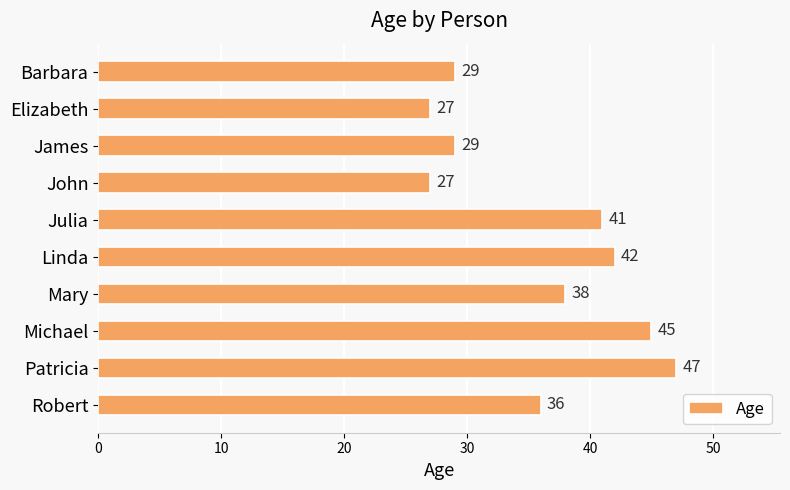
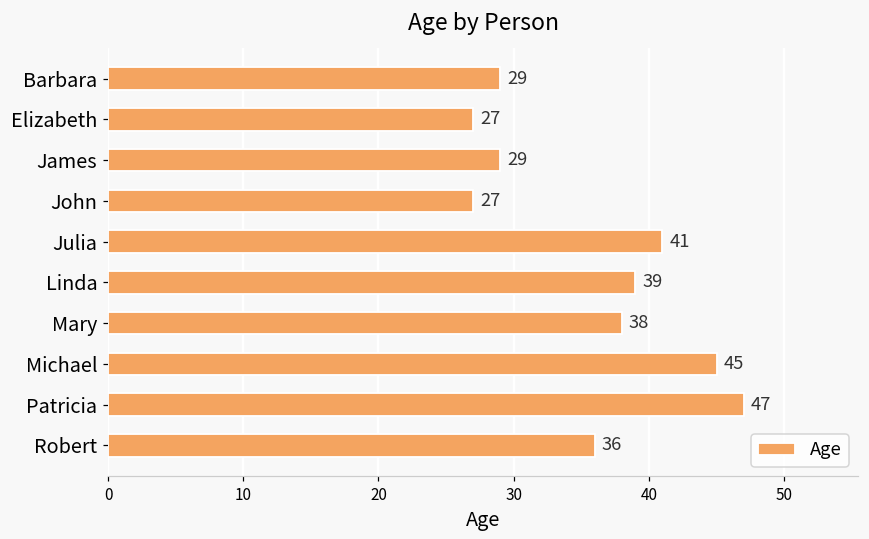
  {
    "Barbara": 29,
    "Elizabeth": 27,
    "James": 29,
    "John": 27,
    "Julia": 41,
-   "Linda": 42,
+   "Linda": 39,
    "Mary": 38,
    "Michael": 45,
    "Patricia": 47,
    "Robert": 36
  }
